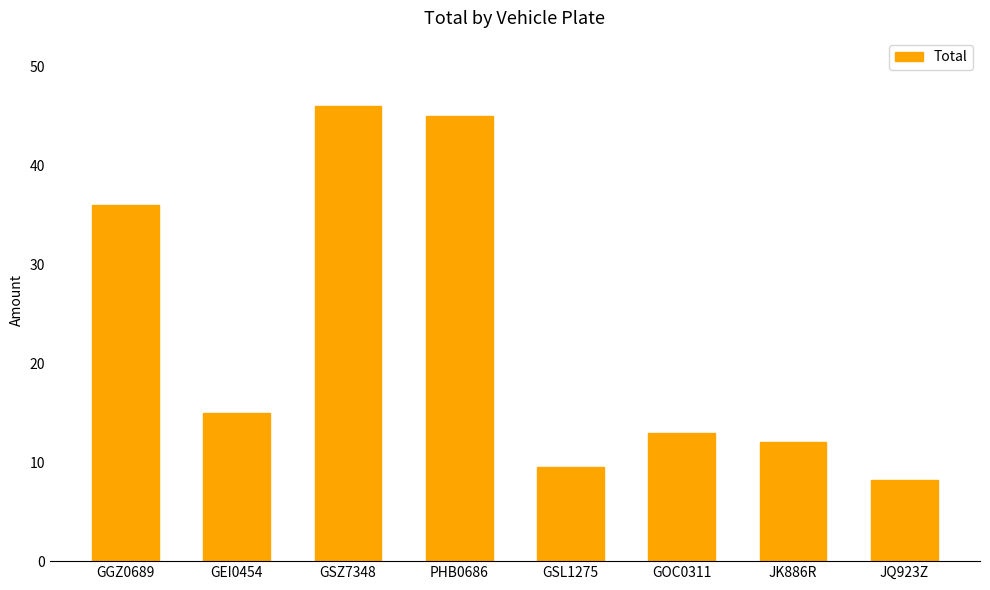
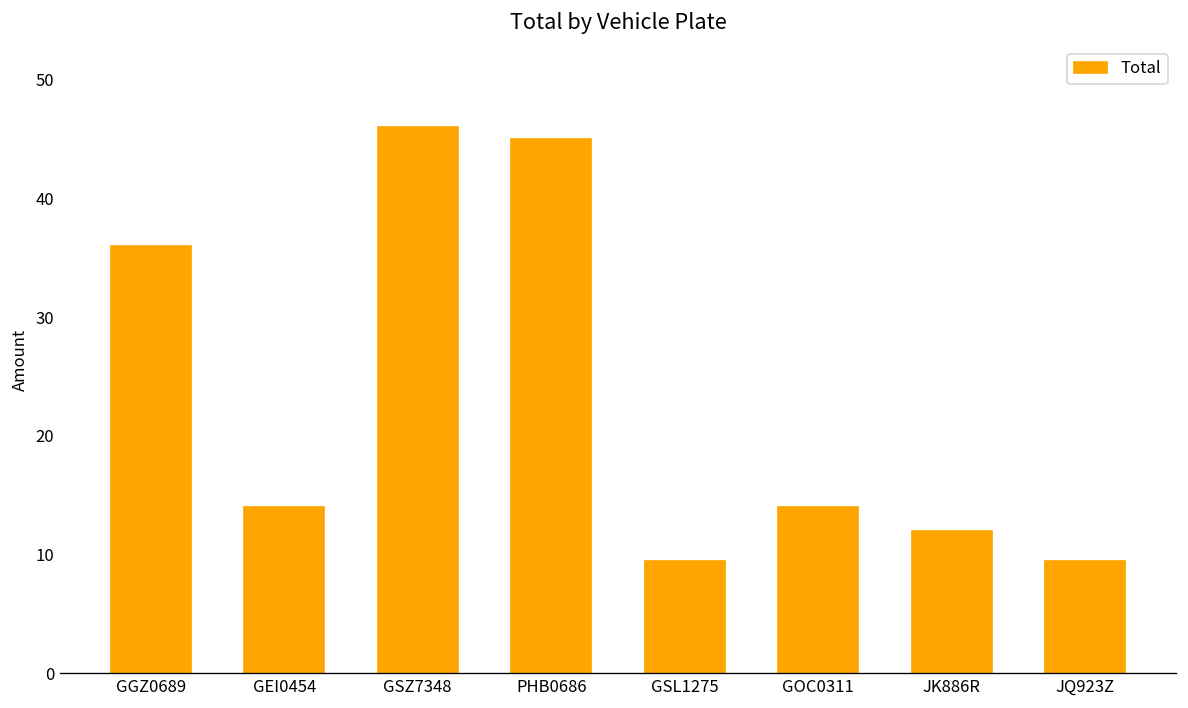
  {
    "GGZ0689": 36,
-   "GEI0454": 15,
+   "GEI0454": 14,
    "GSZ7348": 46,
    "PHB0686": 45,
    "GSL1275": 10,
-   "GOC0311": 13,
+   "GOC0311": 14,
    "JK886R": 12,
-   "JQ923Z": 8
+   "JQ923Z": 10
  }
